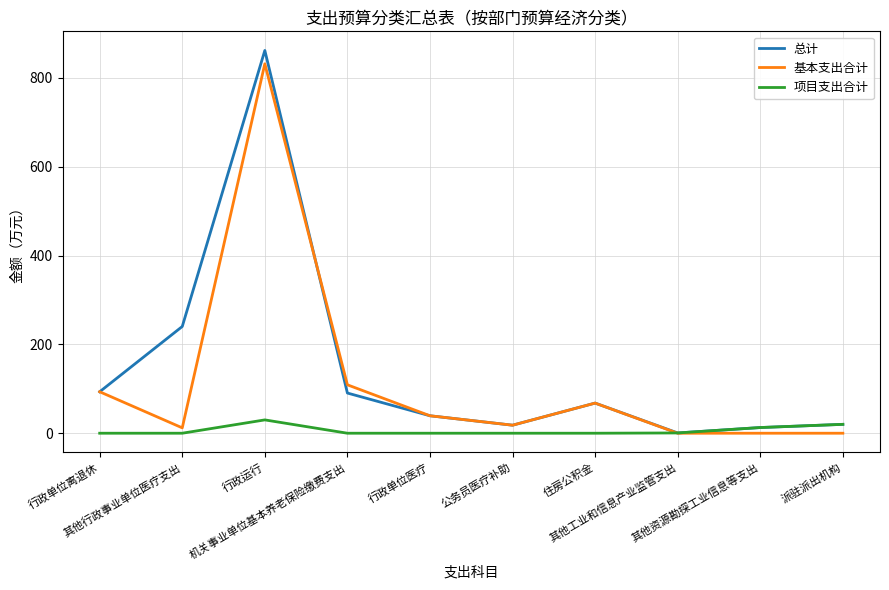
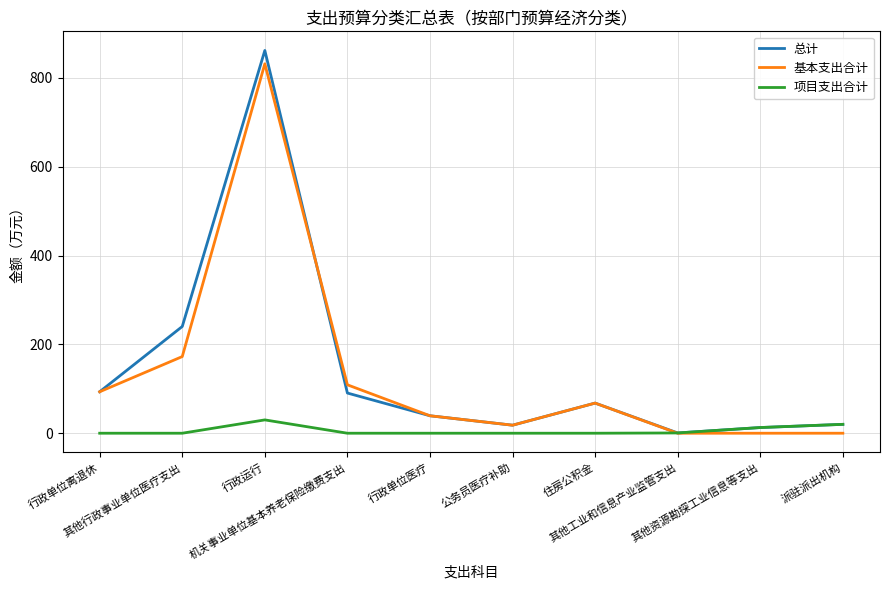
  {
    "总计": {
      "其他行政事业单位医疗支出": 240,
      "行政运行": 860,
      "机关事业单位基本养老保险缴费支出": 90
    },
    "基本支出合计": {
-     "其他行政事业单位医疗支出": 10,
+     "其他行政事业单位医疗支出": 170,
      "行政运行": 830,
      "机关事业单位基本养老保险缴费支出": 110,
      "其他资源勘探工业信息等支出": 0,
      "派驻派出机构": 0
    },
    "项目支出合计": {
      "行政单位离退休": 0,
      "其他行政事业单位医疗支出": 0,
      "行政运行": 30,
      "机关事业单位基本养老保险缴费支出": 0,
      "行政单位医疗": 0,
      "公务员医疗补助": 0,
      "住房公积金": 0
    }
  }
